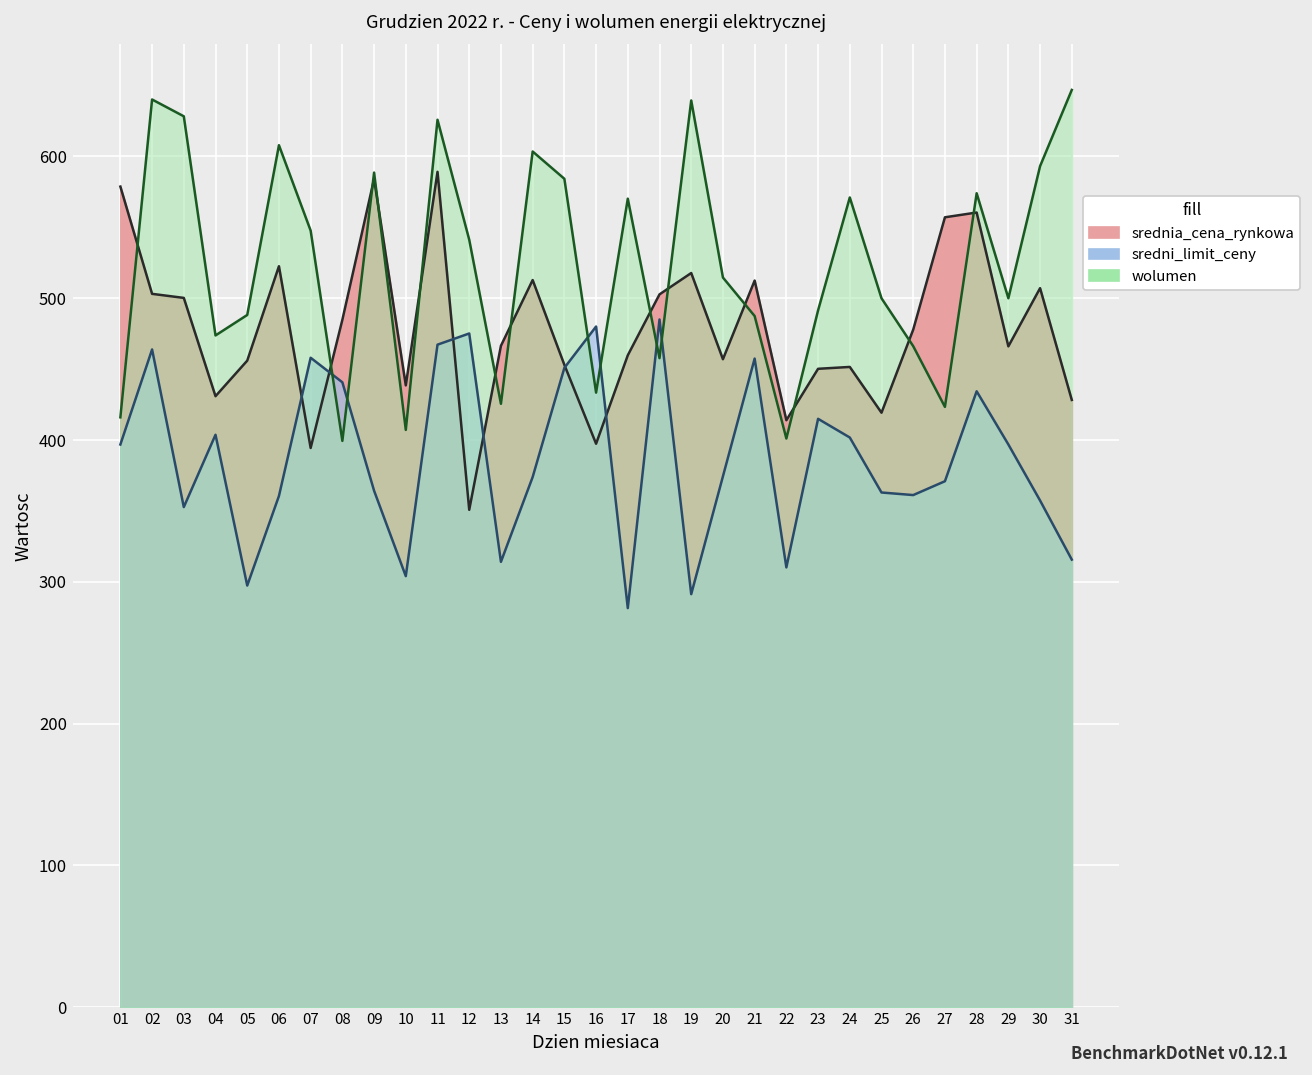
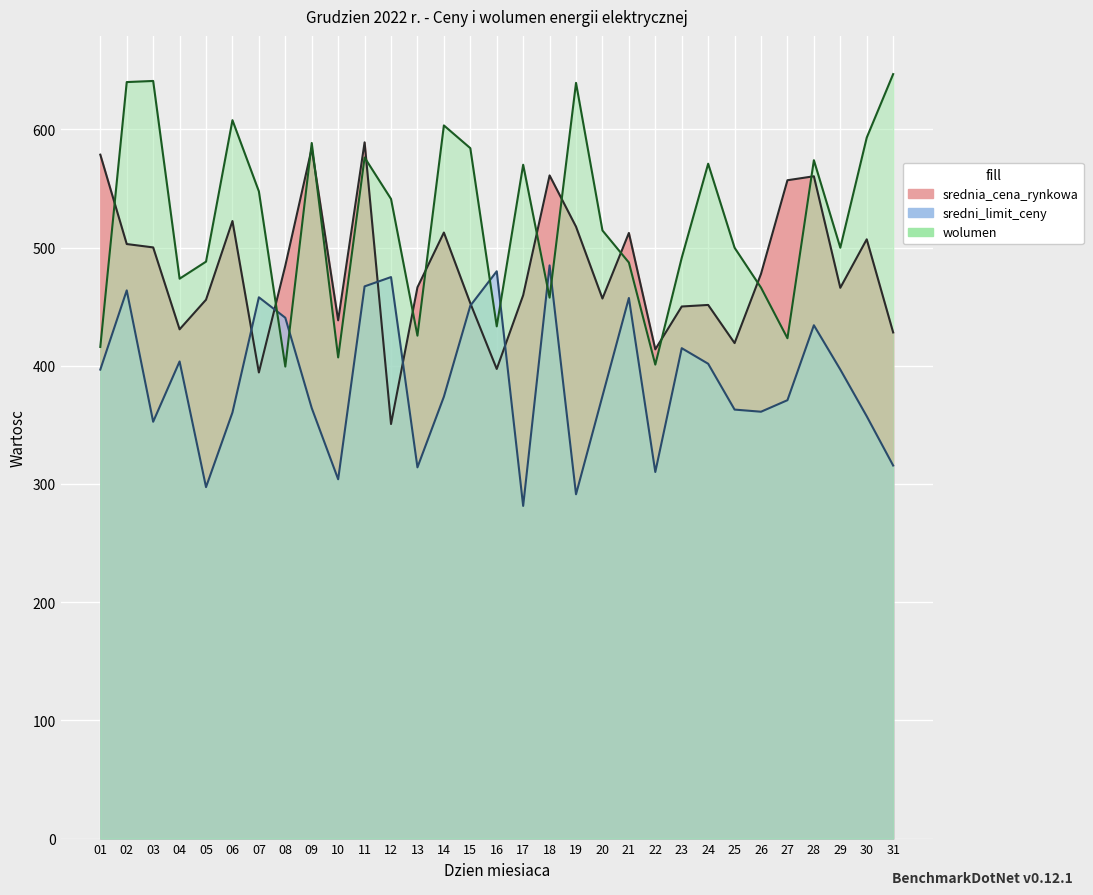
  {
    "srednia_cena_rynkowa": {
      "01": 579,
      "02": 503,
      "03": 500,
      "04": 431,
      "05": 456,
      "06": 522,
      "07": 394,
      "08": 485,
      "09": 584,
      "10": 438,
      "11": 589,
      "12": 351,
      "13": 466,
      "14": 513,
      "16": 397,
      "17": 460,
-     "18": 503,
+     "18": 561,
      "19": 518,
      "20": 457,
      "21": 512,
      "22": 414,
      "23": 450,
      "24": 451,
      "25": 419,
      "26": 478,
      "27": 557,
      "28": 560,
      "29": 466,
      "30": 507,
      "31": 428
    },
    "sredni_limit_ceny": {
      "01": 397,
      "02": 464,
      "03": 353,
      "04": 404,
      "05": 297,
      "06": 360,
      "07": 458,
      "08": 441,
      "09": 364,
      "10": 304,
      "11": 467,
      "12": 475,
      "13": 314,
      "14": 374,
      "16": 480,
      "17": 281,
      "18": 485,
      "19": 291,
      "20": 374,
      "21": 457,
      "22": 310,
      "23": 415,
      "24": 402,
      "25": 363,
      "26": 361,
      "27": 371,
      "28": 434,
      "29": 397,
      "30": 357,
      "31": 316
    },
    "wolumen": {
      "01": 416,
      "02": 640,
-     "03": 628,
+     "03": 641,
      "04": 474,
      "05": 488,
      "06": 608,
      "07": 548,
      "08": 399,
      "09": 588,
      "10": 407,
-     "11": 626,
+     "11": 576,
      "12": 541,
      "13": 425,
      "14": 603,
      "15": 584,
      "16": 433,
      "17": 570,
      "18": 458,
      "19": 639,
      "20": 514,
      "21": 487,
      "22": 401,
      "23": 491,
      "24": 571,
      "25": 500,
      "26": 466,
      "27": 423,
      "28": 574,
      "29": 500,
      "30": 593,
      "31": 647
    }
  }
